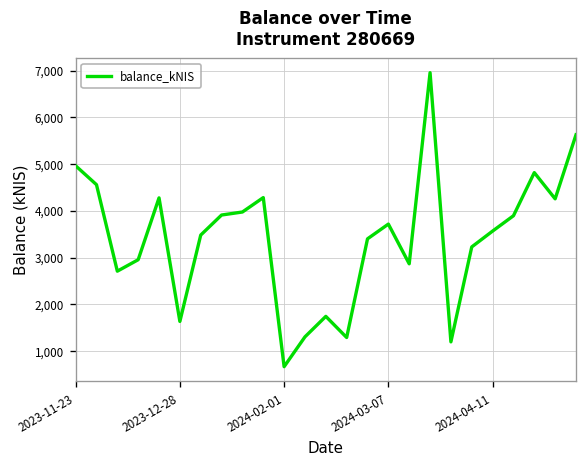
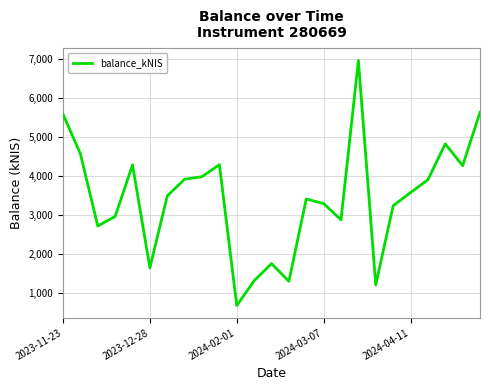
  {
-   "2023-11-23": "5,000",
+   "2023-11-23": "5,600",
    "2023-12-28": "1,600",
    "2024-02-01": "700",
-   "2024-03-07": "3,700",
+   "2024-03-07": "3,300",
    "2024-04-11": "3,600"
  }
